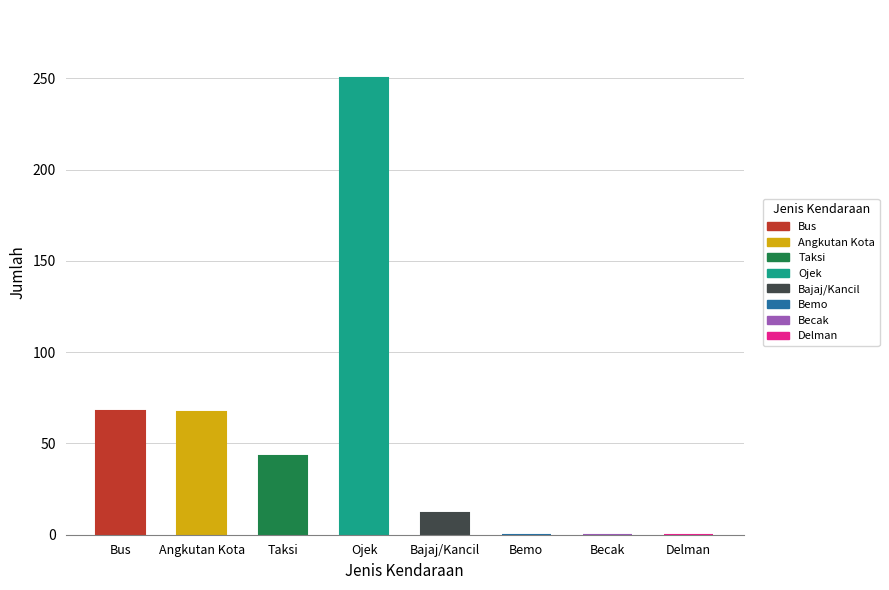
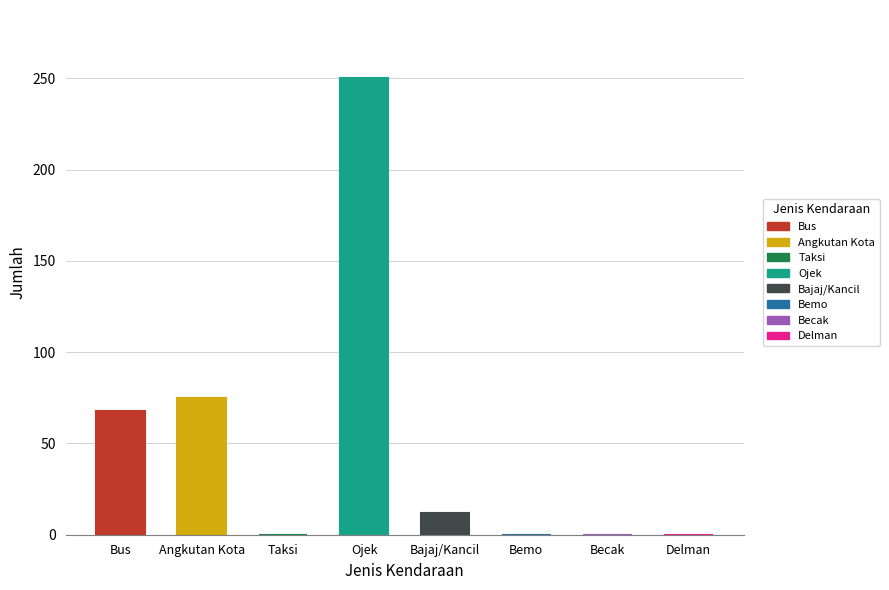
  {
    "Bus": 68,
-   "Angkutan Kota": 67,
-   "Taksi": 43,
+   "Angkutan Kota": 75,
+   "Taksi": 0,
    "Ojek": 250,
    "Bajaj/Kancil": 12,
    "Bemo": 0,
    "Becak": 0,
    "Delman": 0
  }
